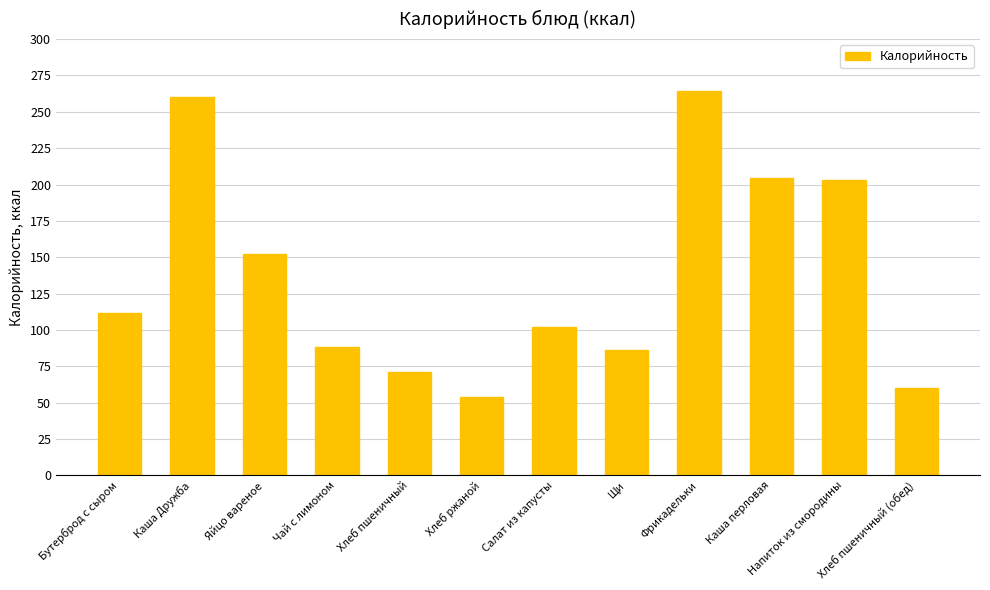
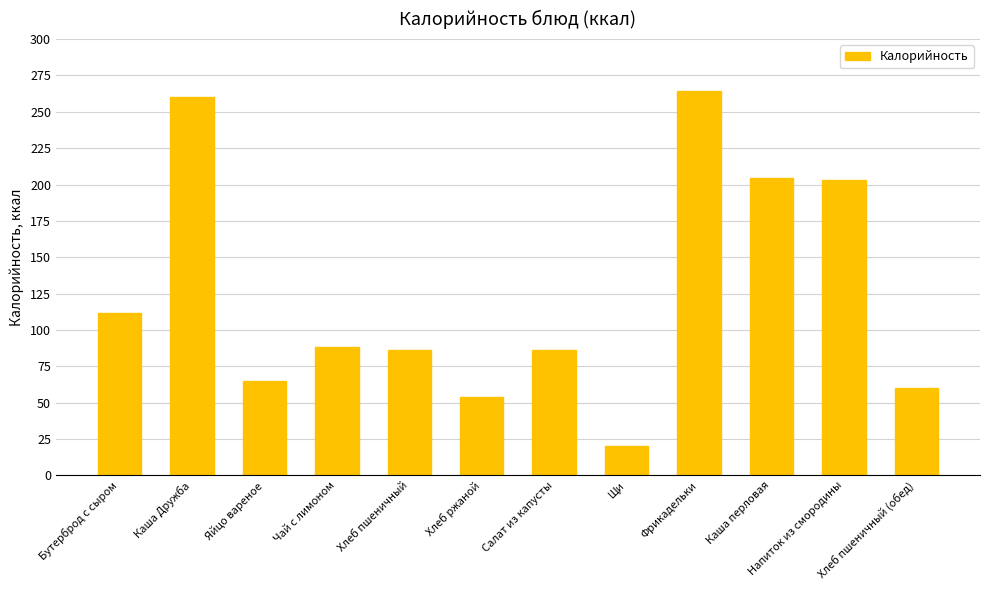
  {
    "Бутерброд с сыром": 112,
    "Каша Дружба": 260,
-   "Яйцо вареное": 152,
+   "Яйцо вареное": 65,
    "Чай с лимоном": 88,
-   "Хлеб пшеничный": 71,
+   "Хлеб пшеничный": 86,
    "Хлеб ржаной": 54,
-   "Салат из капусты": 102,
-   "Щи": 86,
+   "Салат из капусты": 86,
+   "Щи": 20,
    "Фрикадельки": 264,
    "Каша перловая": 205,
    "Напиток из смородины": 203,
    "Хлеб пшеничный (обед)": 60
  }
